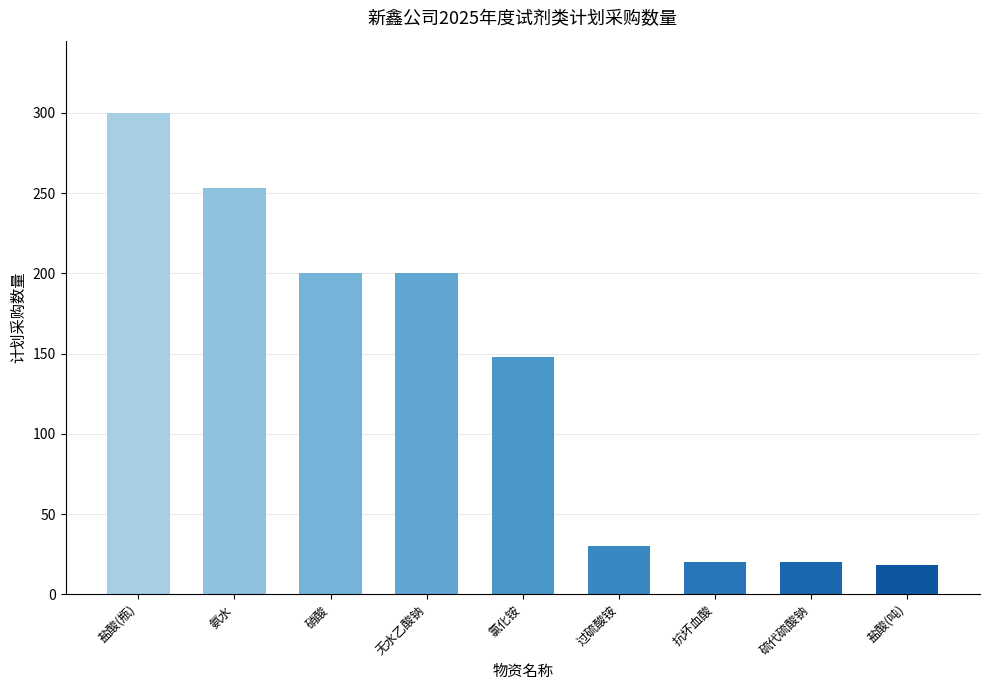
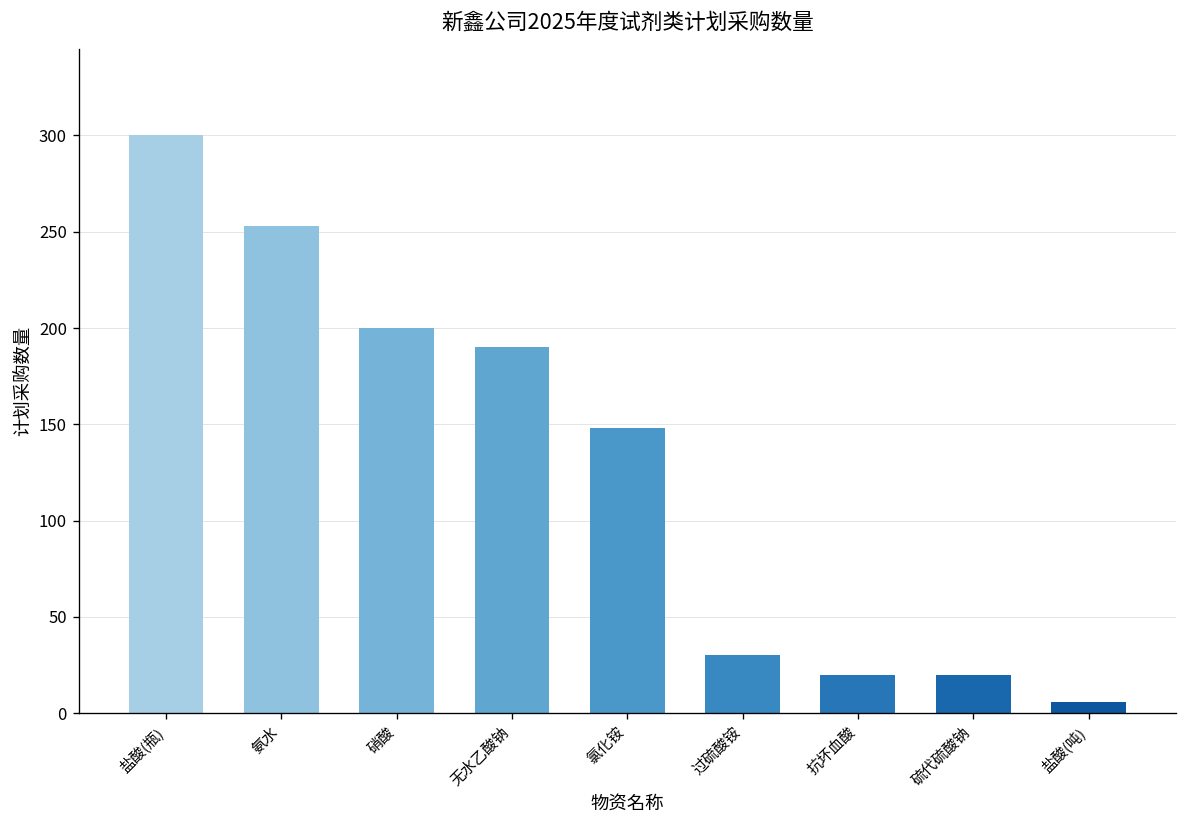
  {
    "盐酸(瓶)": 300,
    "氨水": 253,
    "硝酸": 200,
-   "无水乙酸钠": 200,
+   "无水乙酸钠": 190,
    "氯化铵": 148,
    "过硫酸铵": 30,
    "抗坏血酸": 20,
    "硫代硫酸钠": 20,
-   "盐酸(吨)": 18
+   "盐酸(吨)": 6
  }
